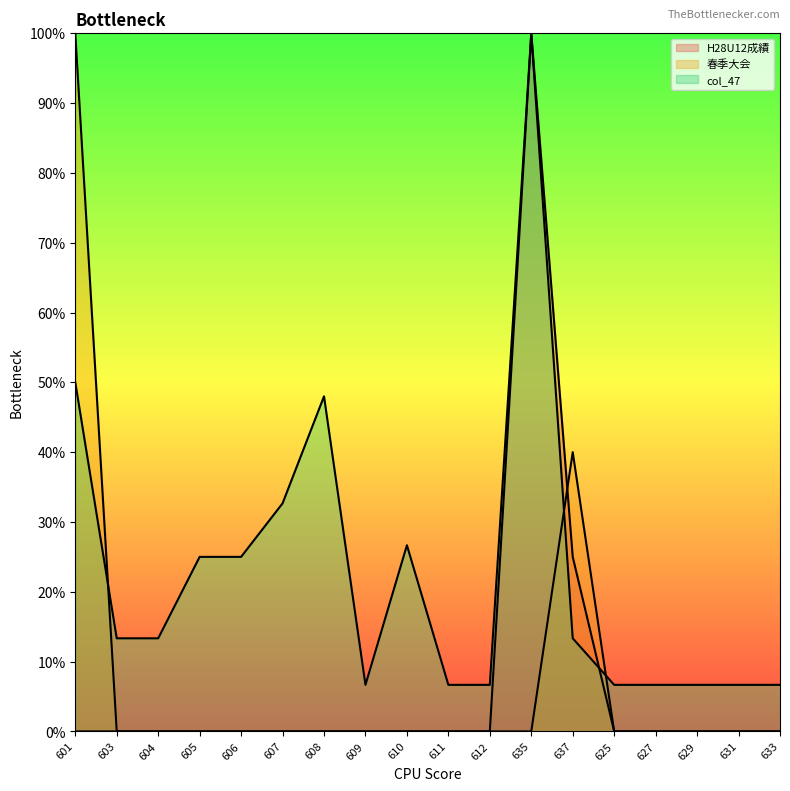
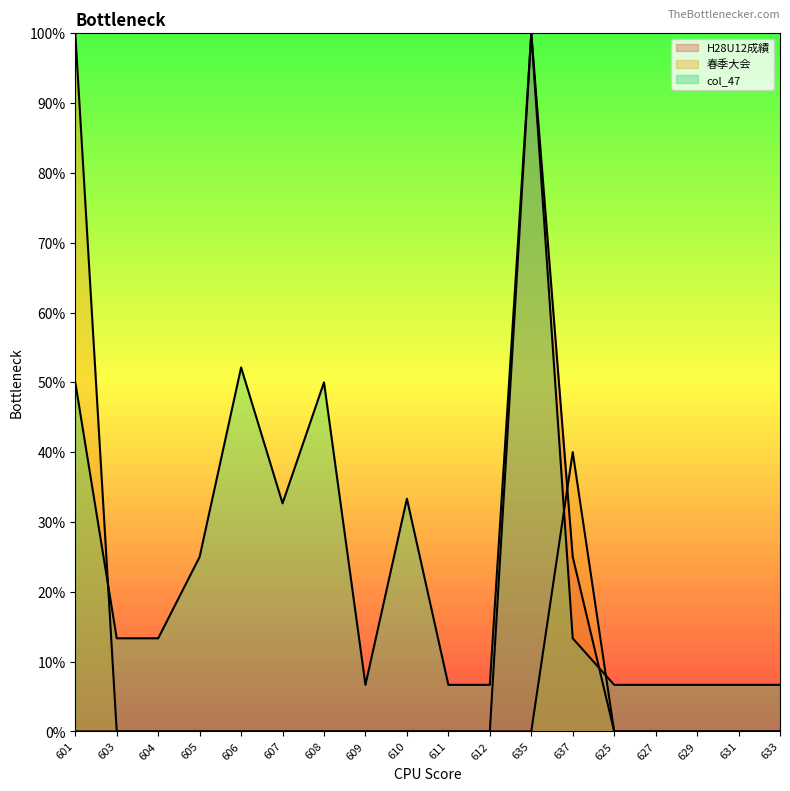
  {
    "col_47": {
      "601": "50%",
      "603": "13%",
      "604": "13%",
      "605": "25%",
-     "606": "25%",
+     "606": "52%",
      "607": "33%",
-     "608": "48%",
+     "608": "50%",
      "609": "7%",
-     "610": "27%",
+     "610": "33%",
      "611": "7%",
      "612": "7%",
      "637": "13%",
      "625": "7%",
      "627": "7%",
      "629": "7%",
      "631": "7%",
      "633": "7%"
    }
  }
